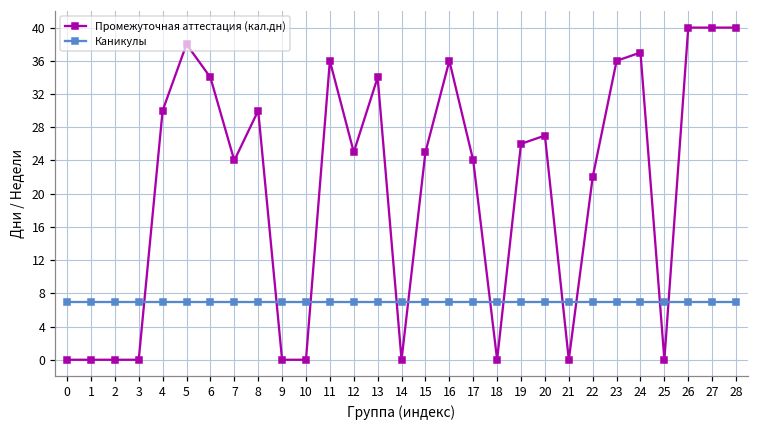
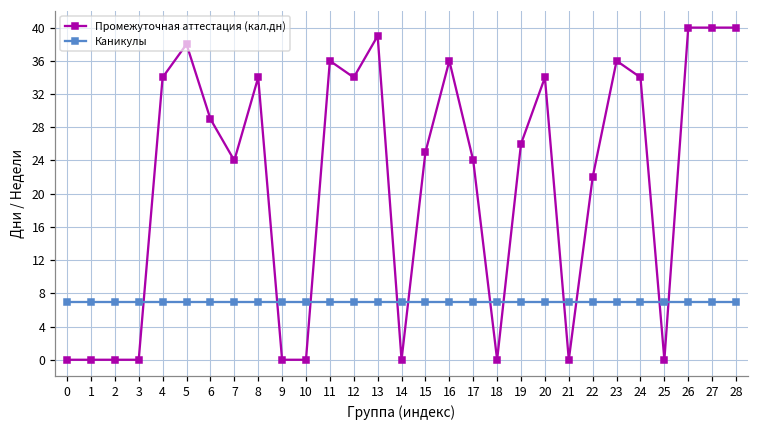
  {
    "Промежуточная аттестация (кал.дн)": {
      "0": 0,
      "1": 0,
      "2": 0,
      "3": 0,
-     "4": 30,
-     "6": 34,
+     "4": 34,
+     "6": 29,
      "7": 24,
-     "8": 30,
+     "8": 34,
      "9": 0,
      "10": 0,
      "11": 36,
-     "12": 25,
-     "13": 34,
+     "12": 34,
+     "13": 39,
      "14": 0,
      "15": 25,
      "16": 36,
      "17": 24,
      "18": 0,
      "19": 26,
-     "20": 27,
+     "20": 34,
      "21": 0,
      "22": 22,
      "23": 36,
-     "24": 37,
+     "24": 34,
      "25": 0,
      "26": 40,
      "27": 40,
      "28": 40
    },
    "Каникулы": {
      "0": 7,
      "1": 7,
      "2": 7,
      "3": 7,
      "4": 7,
      "5": 7,
      "6": 7,
      "7": 7,
      "8": 7,
      "9": 7,
      "10": 7,
      "11": 7,
      "12": 7,
      "13": 7,
      "14": 7,
      "15": 7,
      "16": 7,
      "17": 7,
      "18": 7,
      "19": 7,
      "20": 7,
      "21": 7,
      "22": 7,
      "23": 7,
      "24": 7,
      "25": 7,
      "26": 7,
      "27": 7,
      "28": 7
    }
  }
